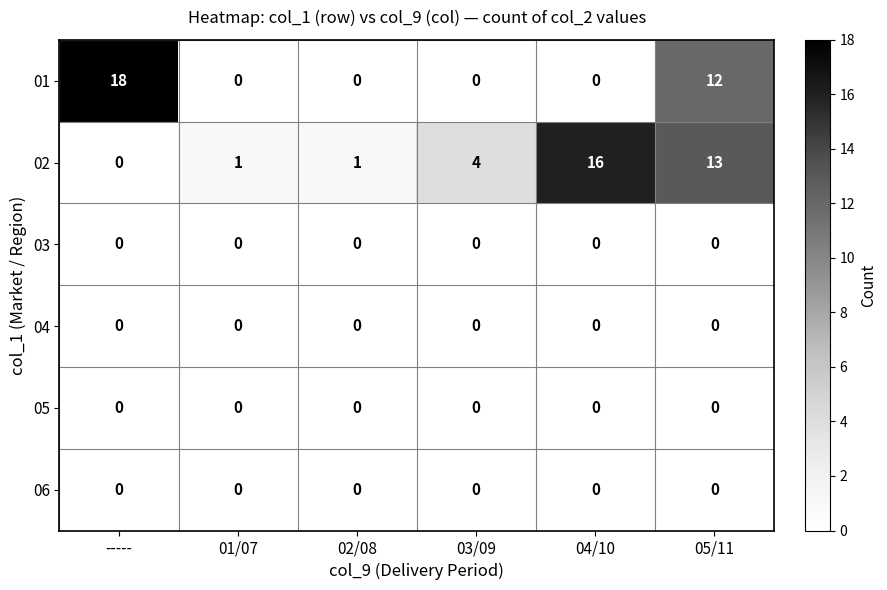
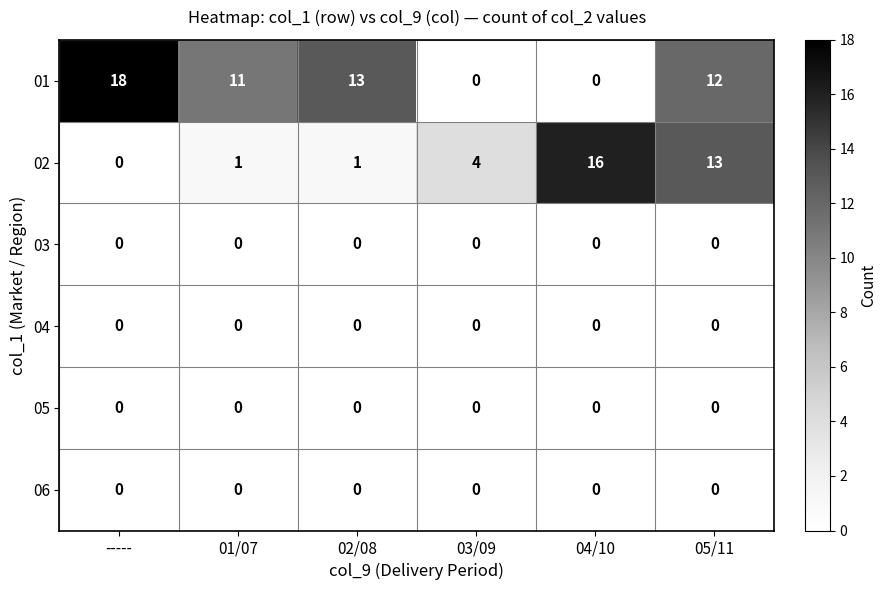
  {
    "01": {
      "-----": 18,
-     "01/07": 0,
-     "02/08": 0,
+     "01/07": 11,
+     "02/08": 13,
      "03/09": 0,
      "04/10": 0,
      "05/11": 12
    },
    "02": {
      "-----": 0,
      "01/07": 1,
      "02/08": 1,
      "03/09": 4,
      "04/10": 16,
      "05/11": 13
    },
    "03": {
      "-----": 0,
      "01/07": 0,
      "02/08": 0,
      "03/09": 0,
      "04/10": 0,
      "05/11": 0
    },
    "04": {
      "-----": 0,
      "01/07": 0,
      "02/08": 0,
      "03/09": 0,
      "04/10": 0,
      "05/11": 0
    },
    "05": {
      "-----": 0,
      "01/07": 0,
      "02/08": 0,
      "03/09": 0,
      "04/10": 0,
      "05/11": 0
    },
    "06": {
      "-----": 0,
      "01/07": 0,
      "02/08": 0,
      "03/09": 0,
      "04/10": 0,
      "05/11": 0
    }
  }
